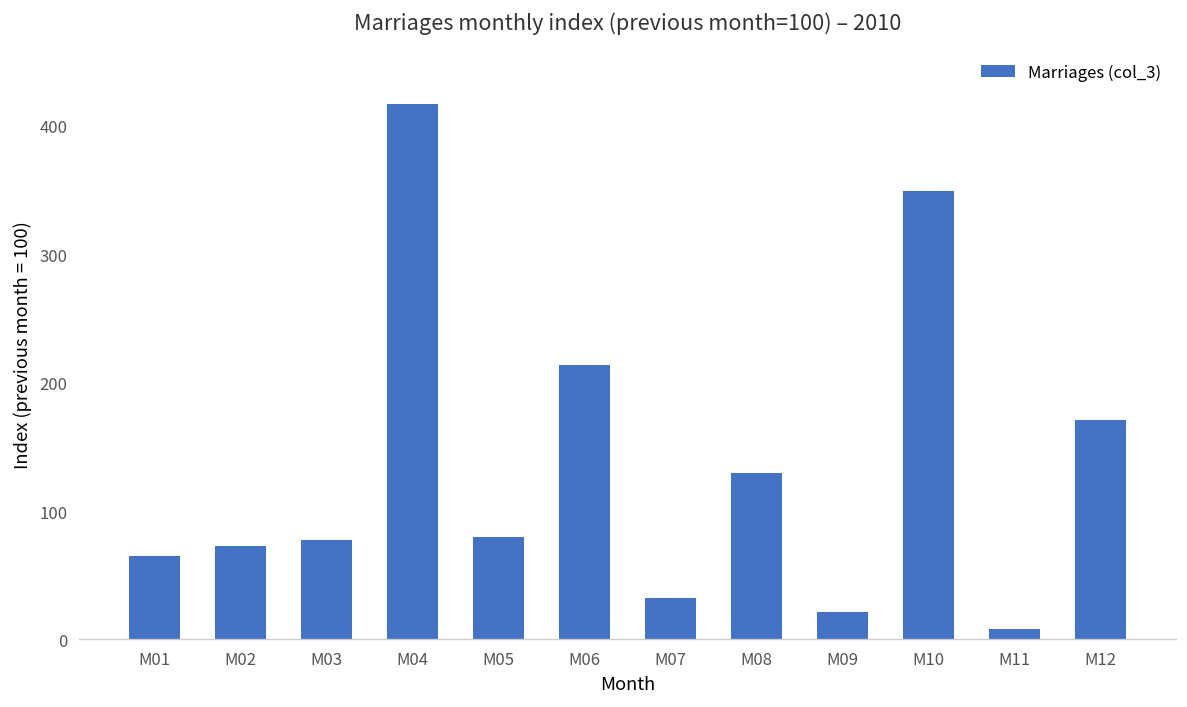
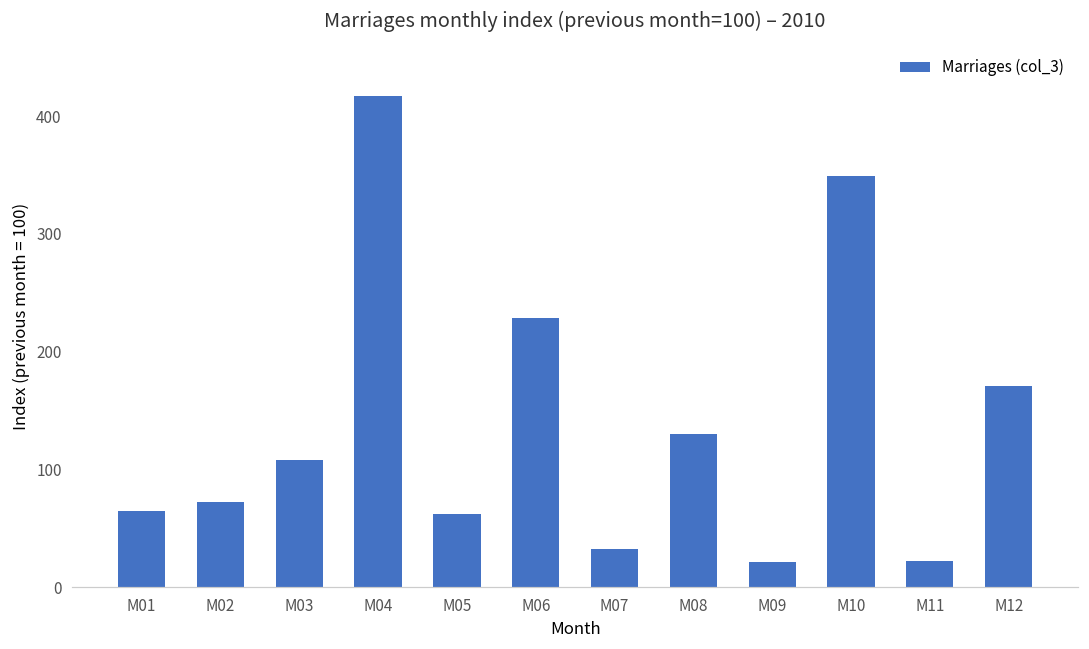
  {
    "M01": 65,
    "M02": 72,
-   "M03": 77,
+   "M03": 108,
    "M04": 417,
-   "M05": 80,
-   "M06": 214,
+   "M05": 62,
+   "M06": 228,
    "M07": 32,
    "M08": 130,
    "M09": 21,
    "M10": 349,
-   "M11": 8,
+   "M11": 22,
    "M12": 171
  }
